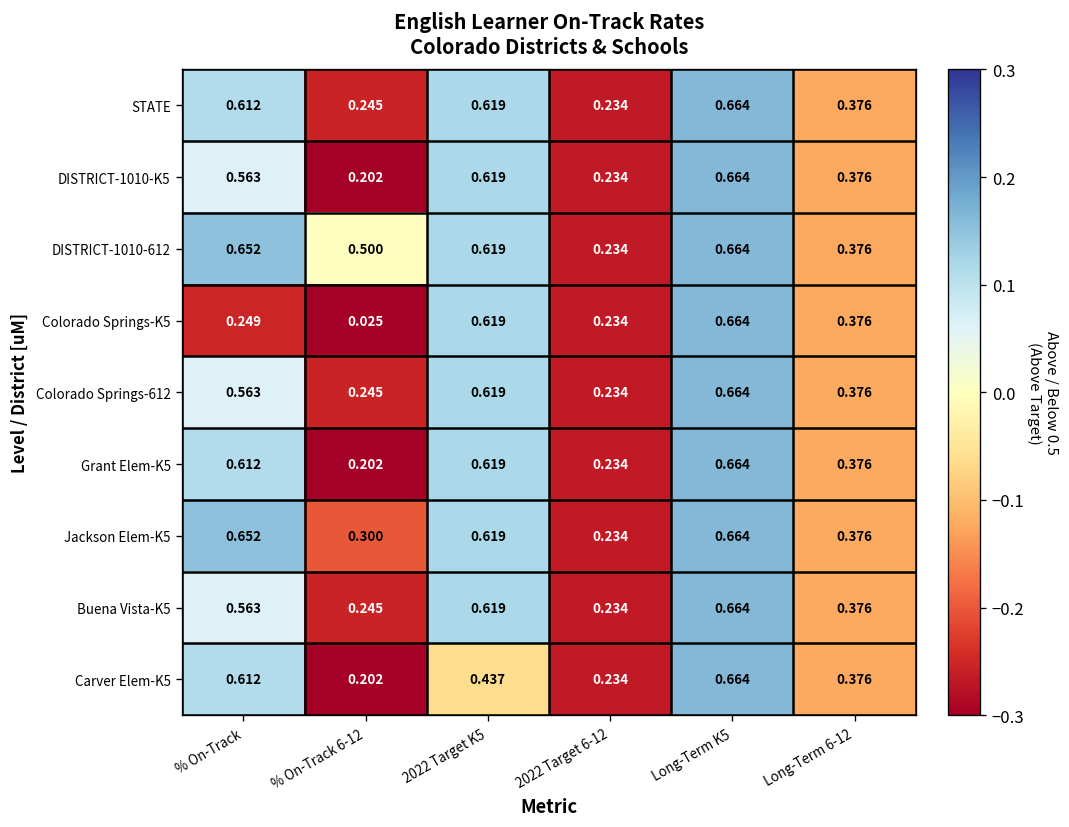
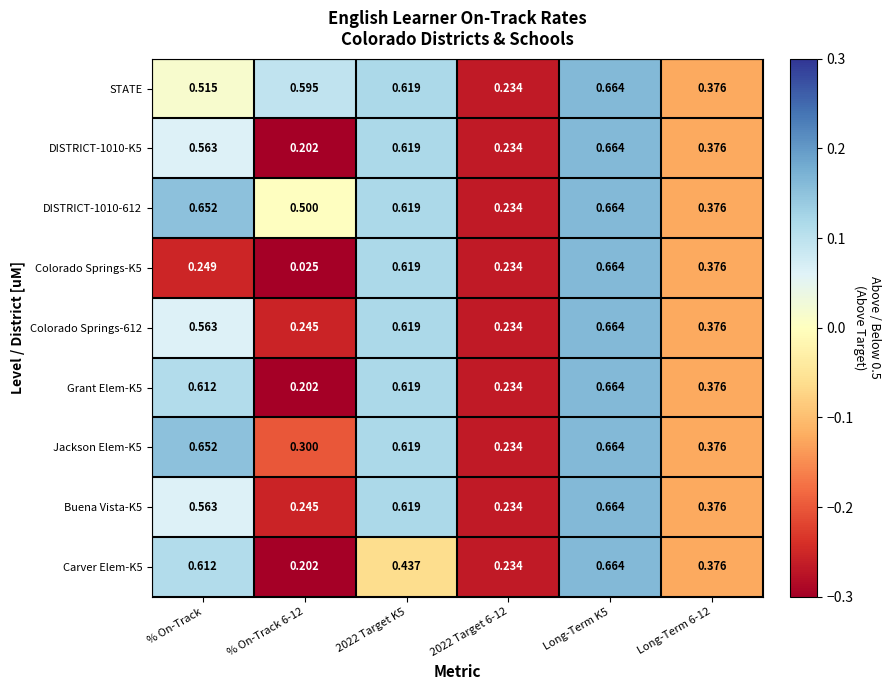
  {
    "STATE": {
-     "% On-Track": 0.612,
-     "% On-Track 6-12": 0.245,
+     "% On-Track": 0.515,
+     "% On-Track 6-12": 0.595,
      "2022 Target K5": 0.619,
      "2022 Target 6-12": 0.234,
      "Long-Term K5": 0.664,
      "Long-Term 6-12": 0.376
    },
    "DISTRICT-1010-K5": {
      "% On-Track": 0.563,
      "% On-Track 6-12": 0.202,
      "2022 Target K5": 0.619,
      "2022 Target 6-12": 0.234,
      "Long-Term K5": 0.664,
      "Long-Term 6-12": 0.376
    },
    "DISTRICT-1010-612": {
      "% On-Track": 0.652,
      "% On-Track 6-12": 0.500,
      "2022 Target K5": 0.619,
      "2022 Target 6-12": 0.234,
      "Long-Term K5": 0.664,
      "Long-Term 6-12": 0.376
    },
    "Colorado Springs-K5": {
      "% On-Track": 0.249,
      "% On-Track 6-12": 0.025,
      "2022 Target K5": 0.619,
      "2022 Target 6-12": 0.234,
      "Long-Term K5": 0.664,
      "Long-Term 6-12": 0.376
    },
    "Colorado Springs-612": {
      "% On-Track": 0.563,
      "% On-Track 6-12": 0.245,
      "2022 Target K5": 0.619,
      "2022 Target 6-12": 0.234,
      "Long-Term K5": 0.664,
      "Long-Term 6-12": 0.376
    },
    "Grant Elem-K5": {
      "% On-Track": 0.612,
      "% On-Track 6-12": 0.202,
      "2022 Target K5": 0.619,
      "2022 Target 6-12": 0.234,
      "Long-Term K5": 0.664,
      "Long-Term 6-12": 0.376
    },
    "Jackson Elem-K5": {
      "% On-Track": 0.652,
      "% On-Track 6-12": 0.300,
      "2022 Target K5": 0.619,
      "2022 Target 6-12": 0.234,
      "Long-Term K5": 0.664,
      "Long-Term 6-12": 0.376
    },
    "Buena Vista-K5": {
      "% On-Track": 0.563,
      "% On-Track 6-12": 0.245,
      "2022 Target K5": 0.619,
      "2022 Target 6-12": 0.234,
      "Long-Term K5": 0.664,
      "Long-Term 6-12": 0.376
    },
    "Carver Elem-K5": {
      "% On-Track": 0.612,
      "% On-Track 6-12": 0.202,
      "2022 Target K5": 0.437,
      "2022 Target 6-12": 0.234,
      "Long-Term K5": 0.664,
      "Long-Term 6-12": 0.376
    }
  }
